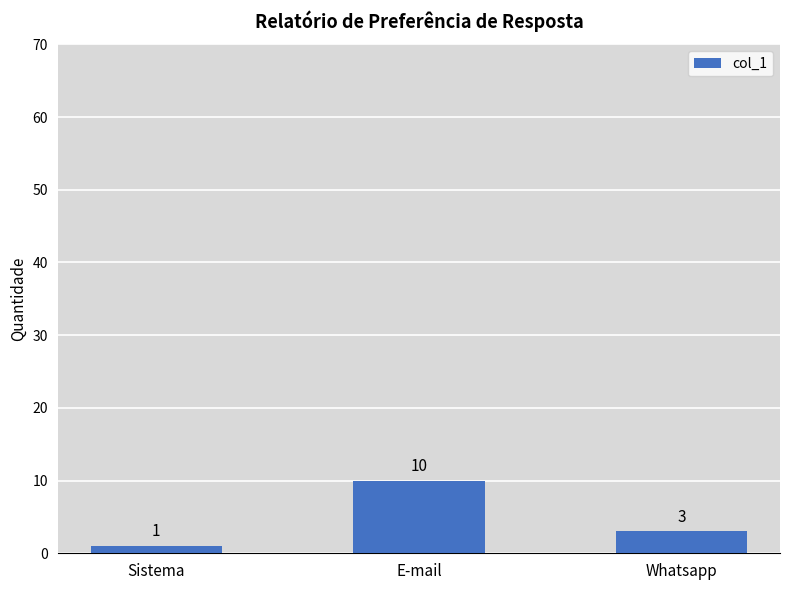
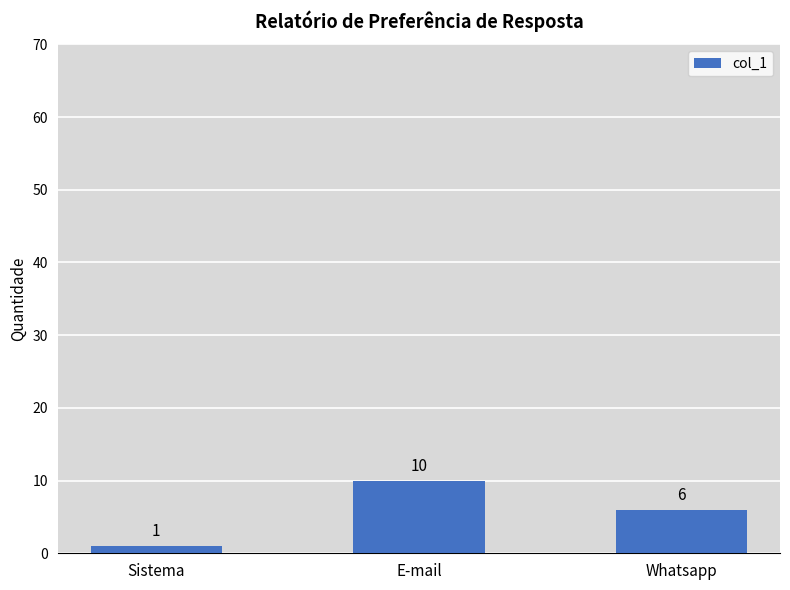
  {
    "Sistema": 1,
    "E-mail": 10,
-   "Whatsapp": 3
+   "Whatsapp": 6
  }
